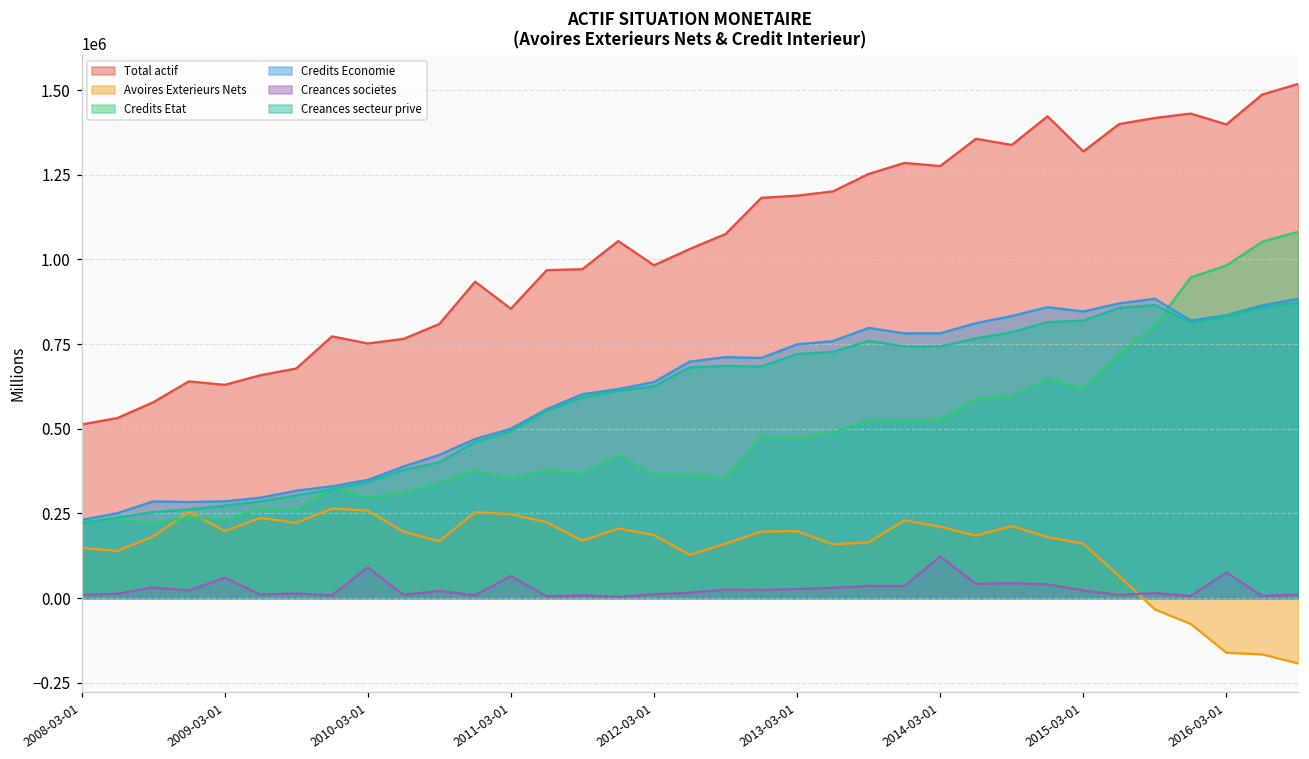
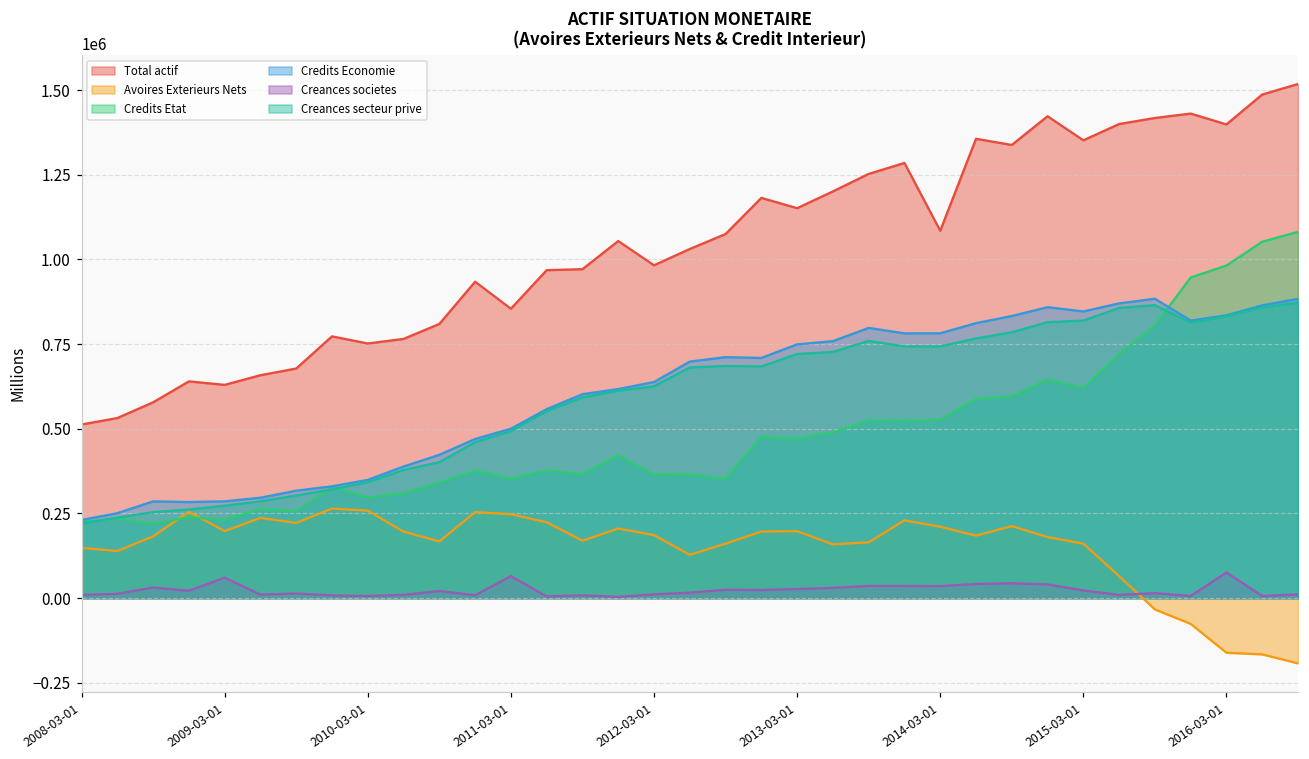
  {
    "Total actif": {
      "2008-03-01": 510000,
      "2009-03-01": 630000,
      "2010-03-01": 750000,
      "2011-03-01": 850000,
      "2012-03-01": 980000,
-     "2013-03-01": 1190000,
-     "2014-03-01": 1280000,
-     "2015-03-01": 1320000,
+     "2013-03-01": 1150000,
+     "2014-03-01": 1080000,
+     "2015-03-01": 1350000,
      "2016-03-01": 1400000
    },
    "Creances societes": {
      "2008-03-01": 10000,
      "2009-03-01": 60000,
-     "2010-03-01": 90000,
+     "2010-03-01": 10000,
      "2011-03-01": 70000,
      "2012-03-01": 10000,
      "2013-03-01": 30000,
-     "2014-03-01": 120000,
+     "2014-03-01": 40000,
      "2015-03-01": 20000,
      "2016-03-01": 80000
    }
  }
